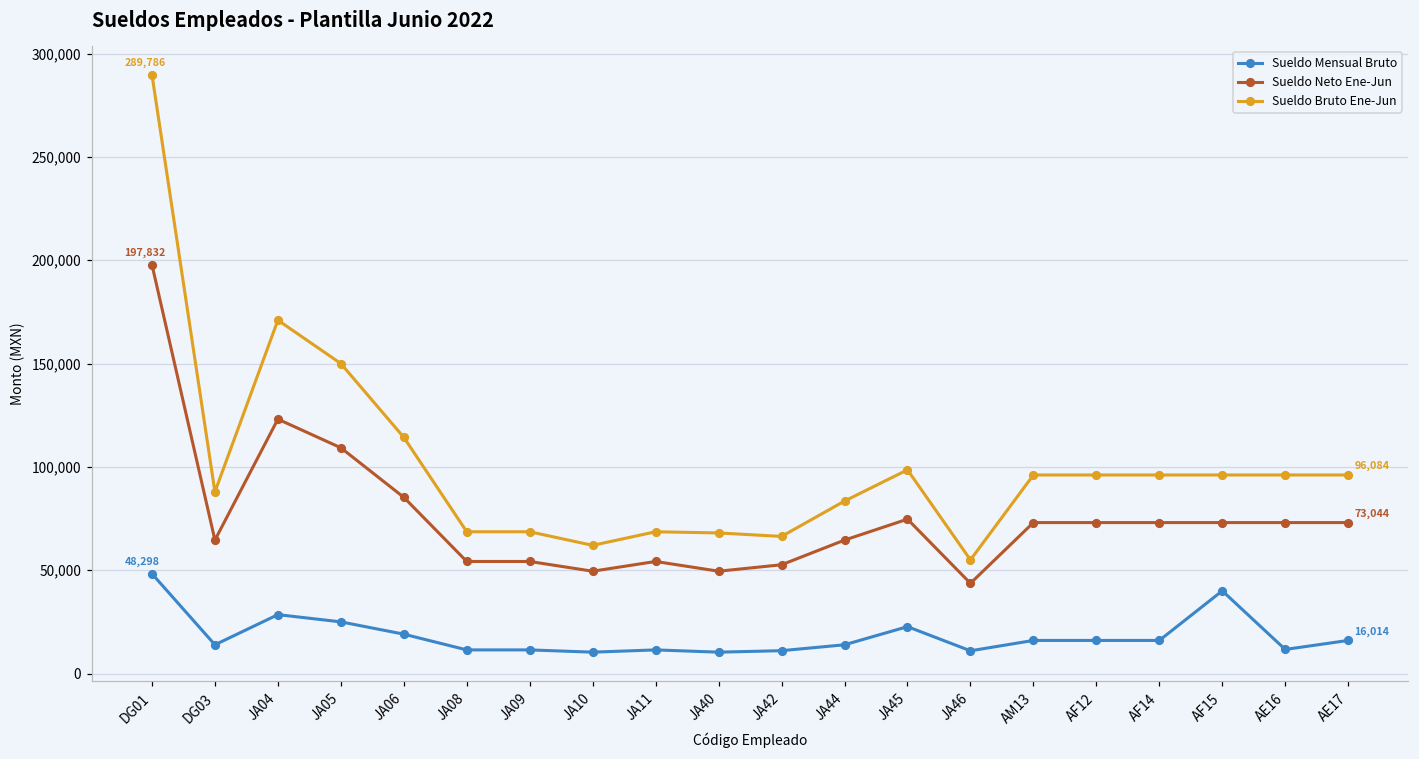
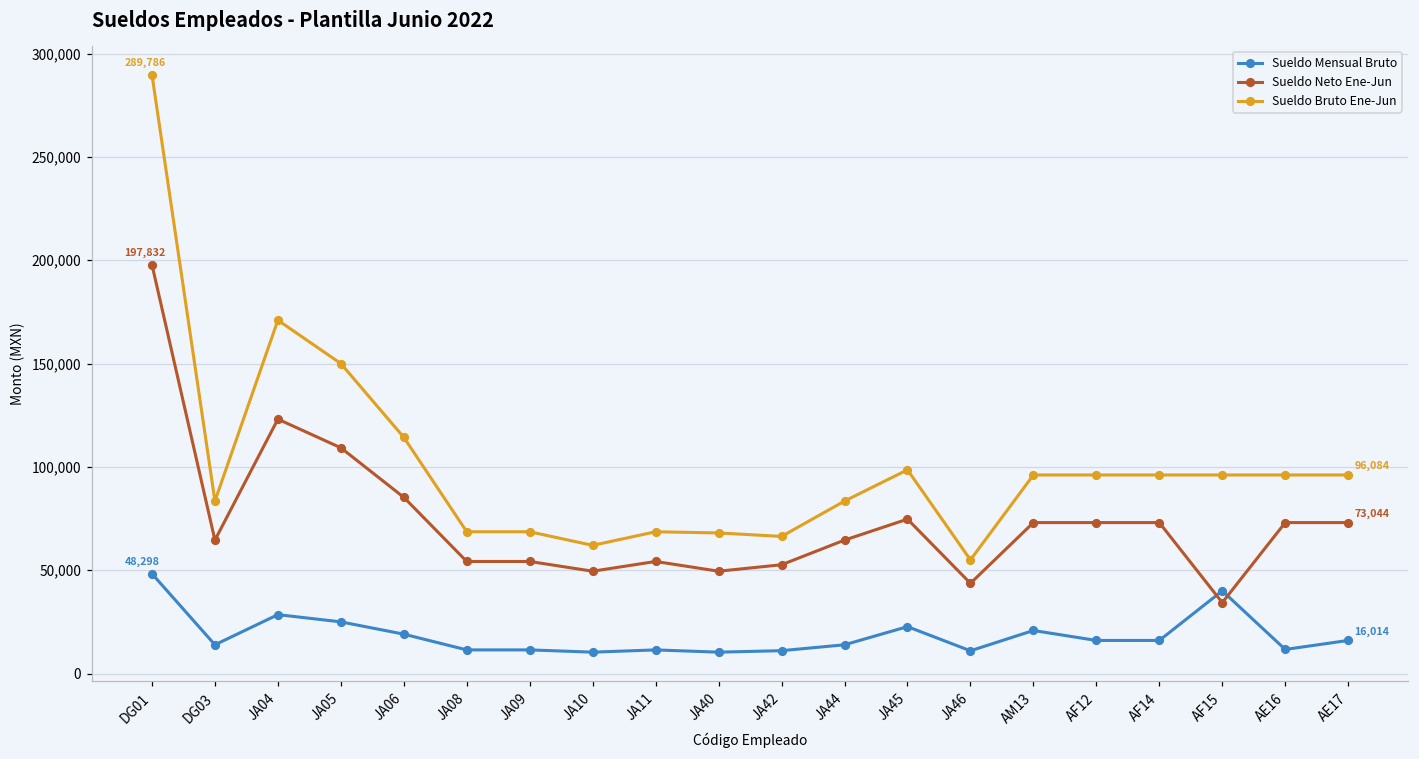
  {
    "Sueldo Mensual Bruto": {
      "DG03": "14,000",
      "JA04": "29,000",
      "JA05": "25,000",
      "JA06": "19,000",
      "JA08": "11,000",
      "JA09": "11,000",
      "JA10": "10,000",
      "JA11": "11,000",
      "JA40": "10,000",
      "JA42": "11,000",
      "JA44": "14,000",
      "JA45": "23,000",
      "JA46": "11,000",
-     "AM13": "16,000",
+     "AM13": "21,000",
      "AF12": "16,000",
      "AF14": "16,000",
      "AF15": "40,000",
      "AE16": "12,000"
    },
    "Sueldo Neto Ene-Jun": {
      "DG03": "65,000",
      "JA04": "123,000",
      "JA05": "109,000",
      "JA06": "85,000",
      "JA08": "54,000",
      "JA09": "54,000",
      "JA10": "50,000",
      "JA11": "54,000",
      "JA40": "50,000",
      "JA42": "53,000",
      "JA44": "65,000",
      "JA45": "75,000",
      "JA46": "44,000",
      "AM13": "73,000",
      "AF12": "73,000",
      "AF14": "73,000",
-     "AF15": "73,000",
+     "AF15": "34,000",
      "AE16": "73,000"
    },
    "Sueldo Bruto Ene-Jun": {
-     "DG03": "88,000",
+     "DG03": "83,000",
      "JA04": "171,000",
      "JA05": "150,000",
      "JA06": "114,000",
      "JA08": "69,000",
      "JA09": "69,000",
      "JA10": "62,000",
      "JA11": "69,000",
      "JA40": "68,000",
      "JA42": "66,000",
      "JA44": "83,000",
      "JA45": "99,000",
      "JA46": "55,000",
      "AM13": "96,000",
      "AF12": "96,000",
      "AF14": "96,000",
      "AF15": "96,000",
      "AE16": "96,000"
    }
  }
